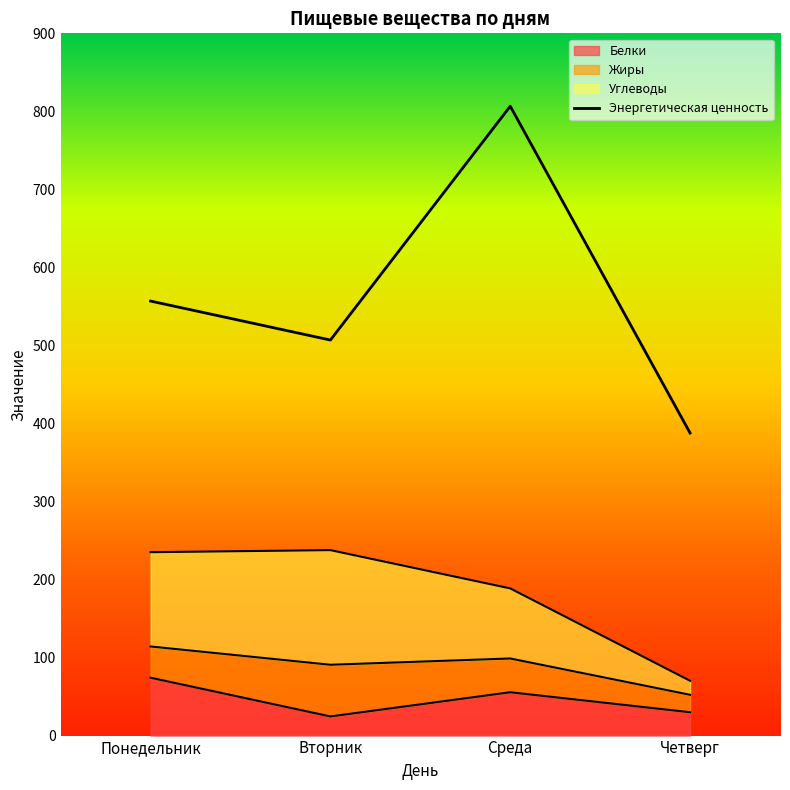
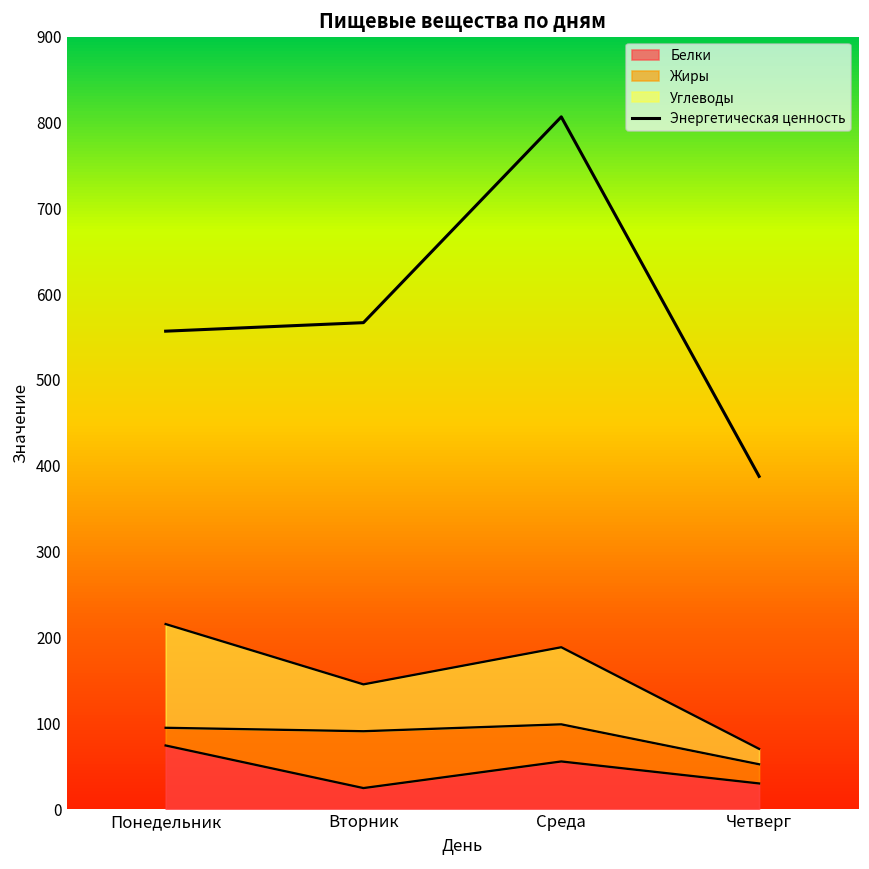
  {
    "Белки": {
      "Понедельник": 70,
      "Вторник": 20,
      "Среда": 60,
      "Четверг": 30
    },
    "Жиры": {
-     "Понедельник": 40
+     "Понедельник": 20
    },
    "Углеводы": {
      "Понедельник": 120,
-     "Вторник": 150
+     "Вторник": 50
    },
    "Энергетическая ценность": {
      "Понедельник": 560,
-     "Вторник": 510,
+     "Вторник": 570,
      "Среда": 810,
      "Четверг": 390
    }
  }
